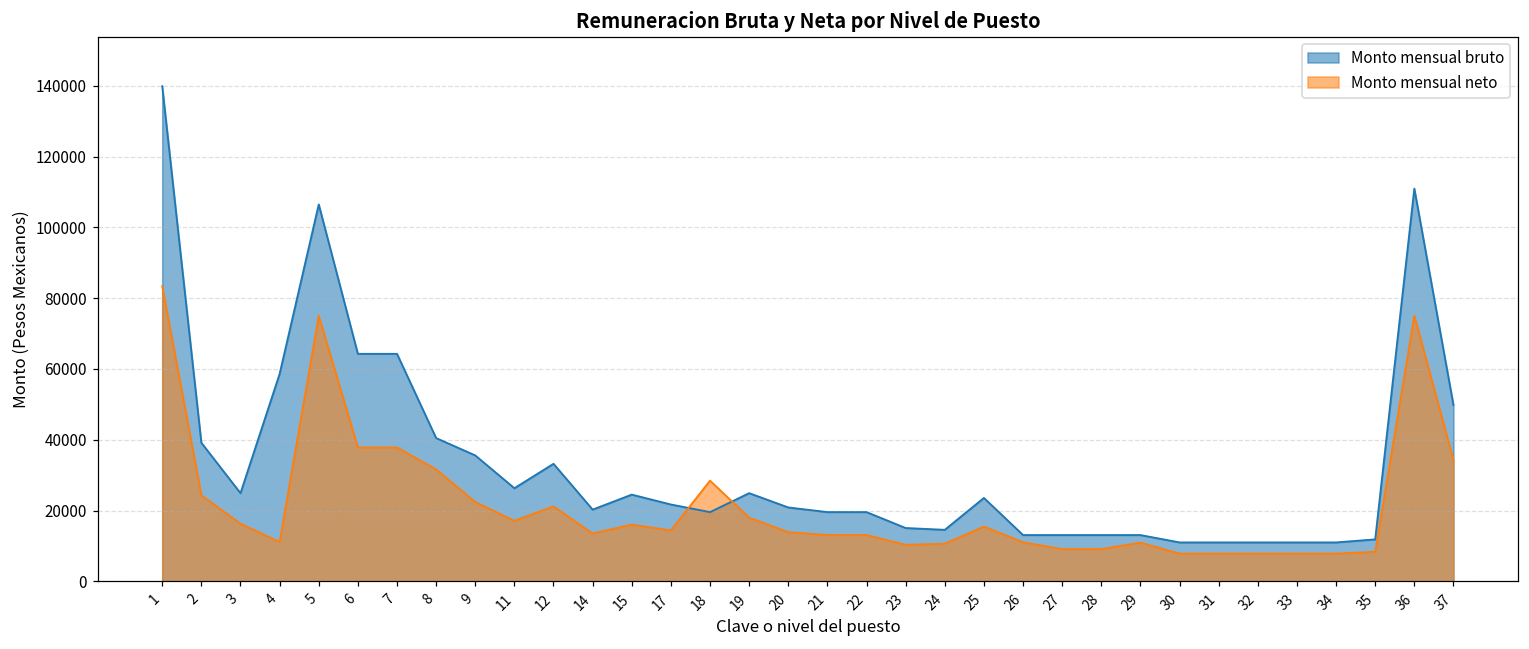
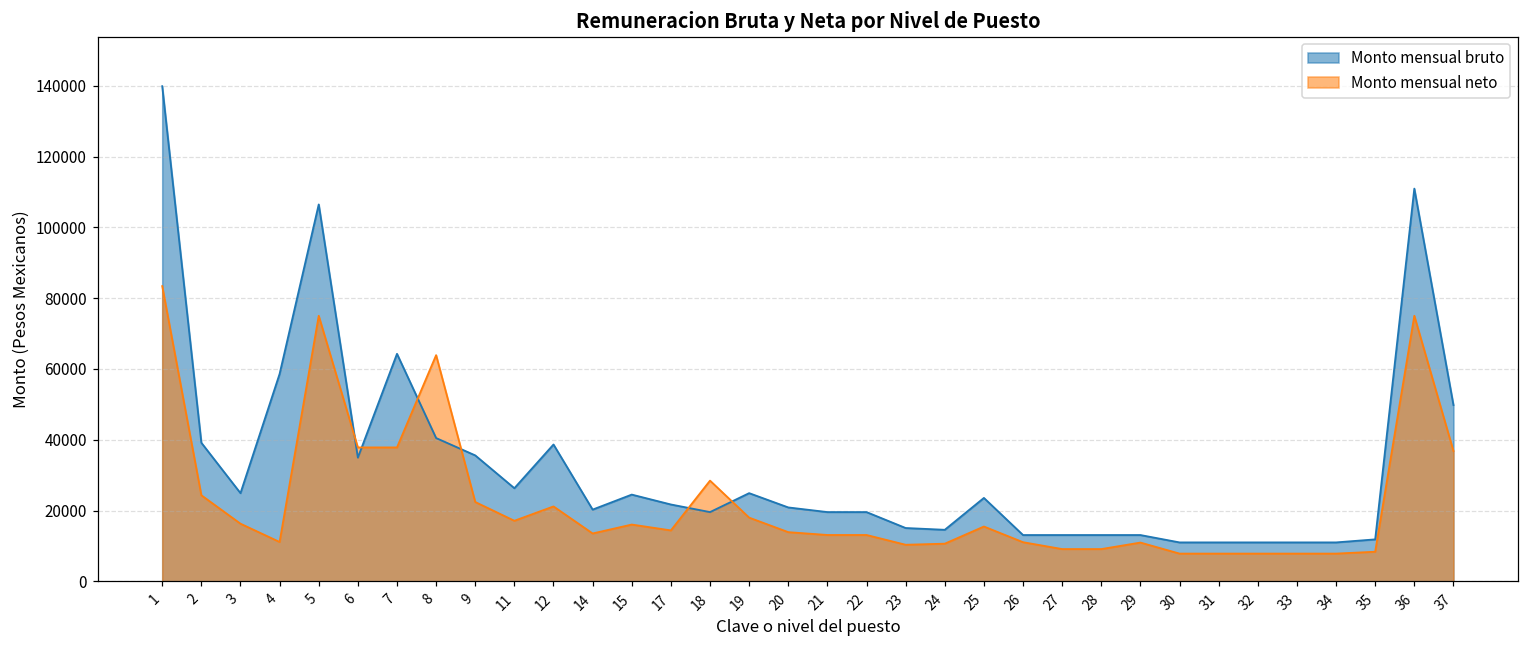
  {
    "Monto mensual bruto": {
      "1": 140000,
      "2": 39000,
      "3": 25000,
      "4": 59000,
      "5": 106000,
-     "6": 64000,
+     "6": 35000,
      "7": 64000,
      "8": 41000,
      "9": 36000,
      "11": 26000,
-     "12": 33000,
+     "12": 39000,
      "14": 20000,
      "15": 25000,
      "17": 22000,
      "18": 20000,
      "19": 25000,
      "20": 21000,
      "21": 20000,
      "22": 20000,
      "23": 15000,
      "24": 15000,
      "25": 24000,
      "26": 13000,
      "27": 13000,
      "28": 13000,
      "29": 13000,
      "30": 11000,
      "31": 11000,
      "32": 11000,
      "33": 11000,
      "34": 11000,
      "35": 12000,
      "36": 111000,
      "37": 50000
    },
    "Monto mensual neto": {
      "1": 83000,
      "2": 24000,
      "3": 16000,
      "4": 11000,
      "5": 75000,
      "6": 38000,
      "7": 38000,
-     "8": 32000,
+     "8": 64000,
      "9": 22000,
      "11": 17000,
      "12": 21000,
      "14": 14000,
      "15": 16000,
      "17": 14000,
      "18": 28000,
      "19": 18000,
      "20": 14000,
      "21": 13000,
      "22": 13000,
      "23": 10000,
      "24": 11000,
      "25": 16000,
      "26": 11000,
      "27": 9000,
      "28": 9000,
      "29": 11000,
      "30": 8000,
      "31": 8000,
      "32": 8000,
      "33": 8000,
      "34": 8000,
      "35": 8000,
      "36": 75000,
-     "37": 34000
+     "37": 37000
    }
  }
